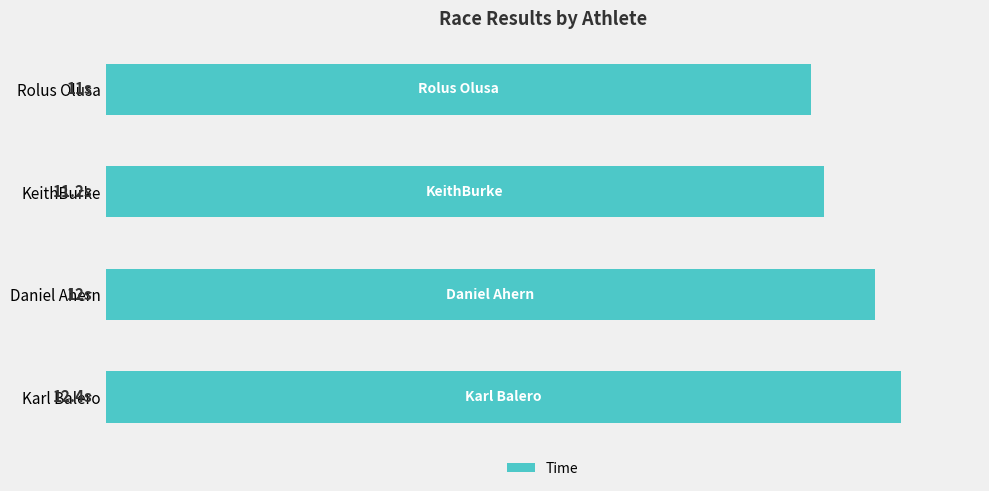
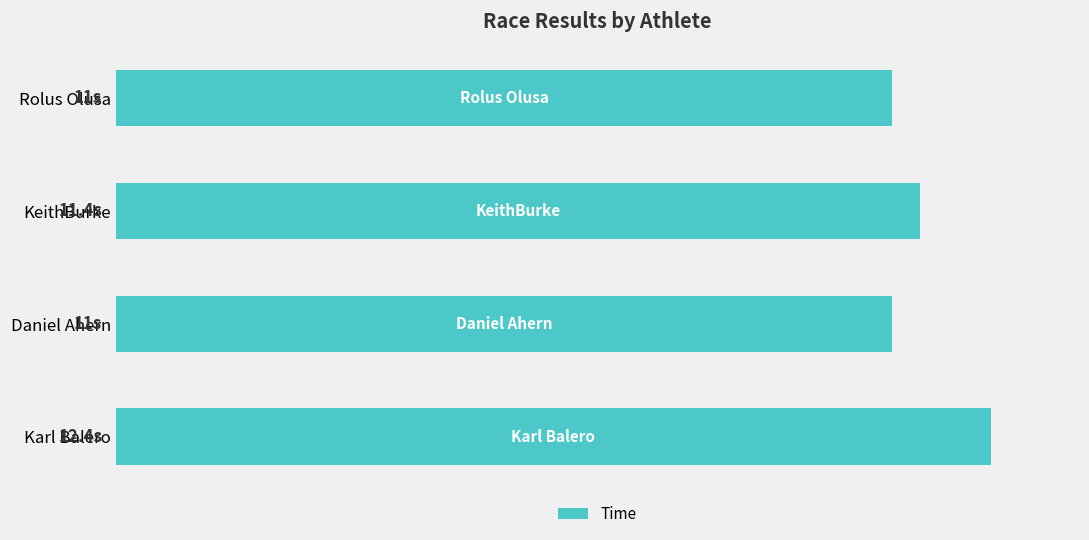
  {
-   "KeithBurke": "11.2s",
-   "Daniel Ahern": "12s"
+   "KeithBurke": "11.4s",
+   "Daniel Ahern": "11s"
  }
